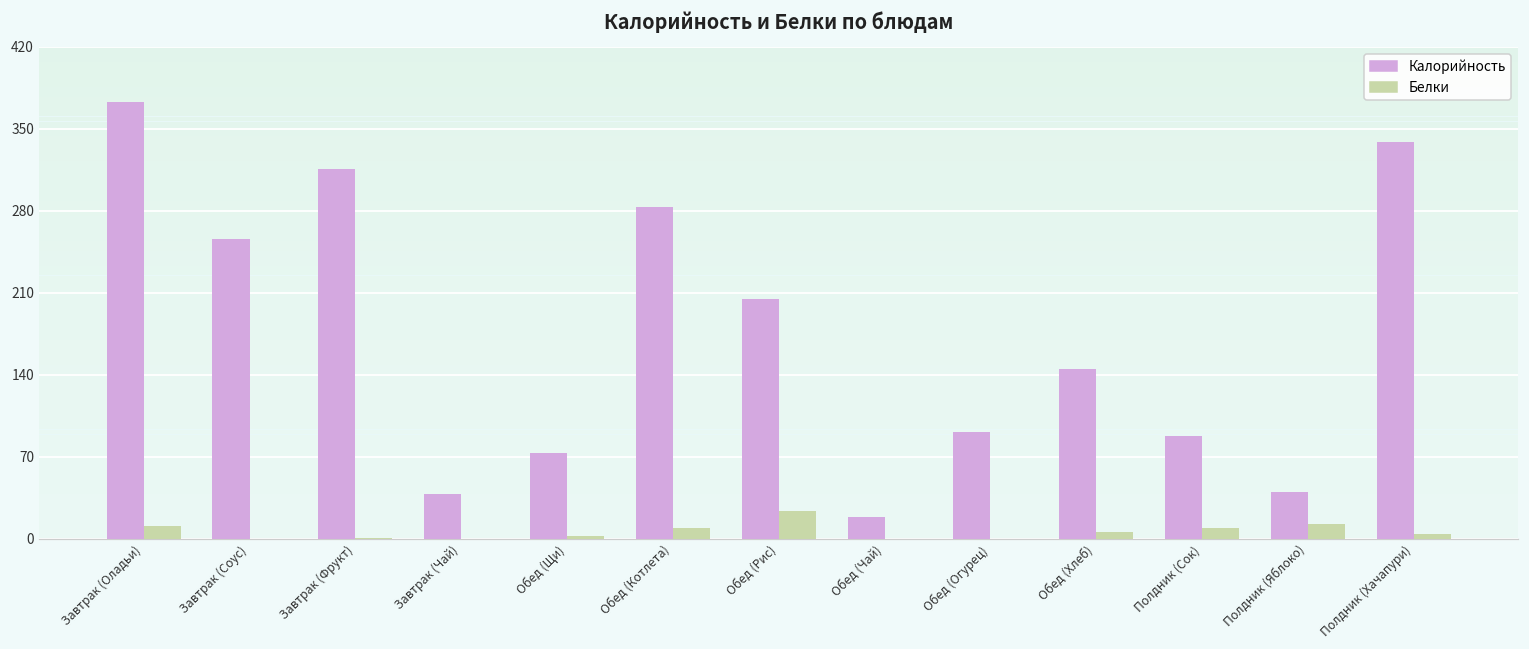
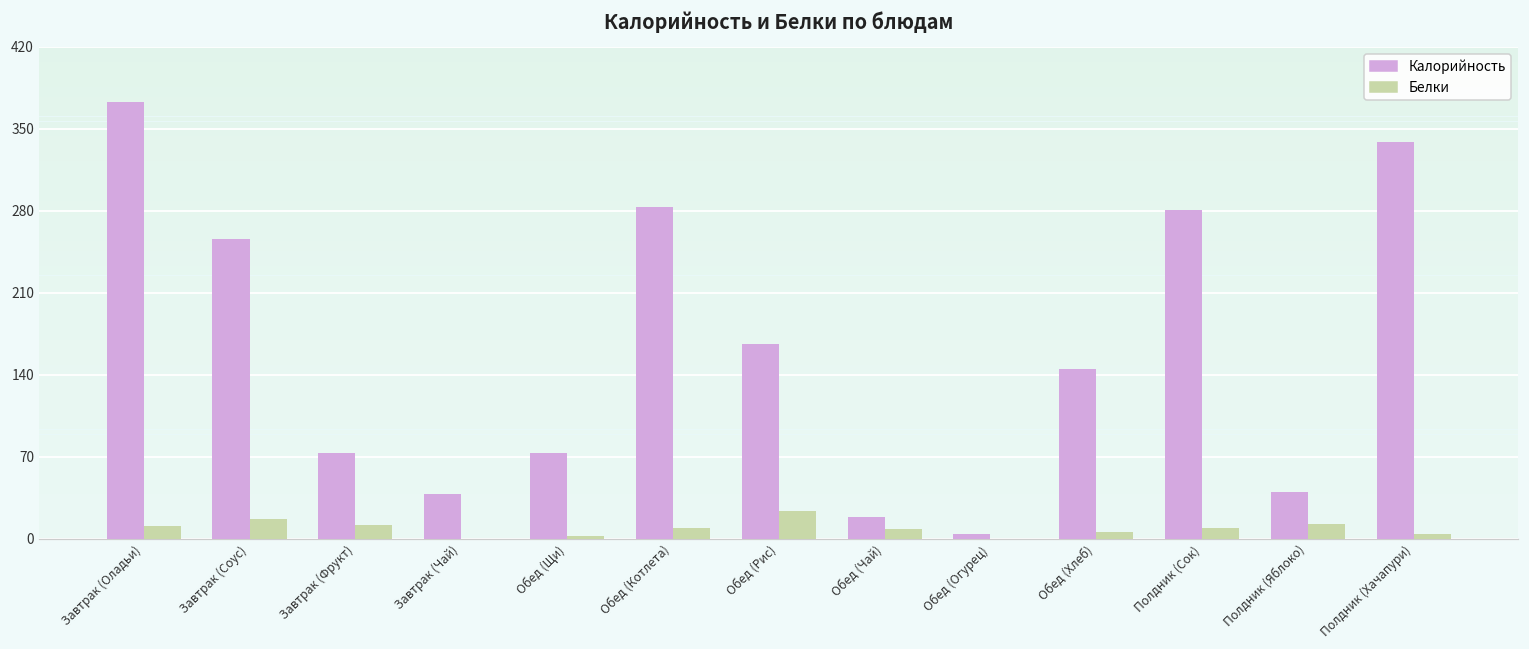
  {
    "Калорийность": {
      "Завтрак (Оладьи)": 373,
      "Завтрак (Соус)": 256,
-     "Завтрак (Фрукт)": 316,
+     "Завтрак (Фрукт)": 73,
      "Завтрак (Чай)": 38,
      "Обед (Щи)": 73,
      "Обед (Котлета)": 283,
-     "Обед (Рис)": 205,
+     "Обед (Рис)": 166,
      "Обед (Чай)": 19,
-     "Обед (Огурец)": 91,
+     "Обед (Огурец)": 4,
      "Обед (Хлеб)": 145,
-     "Полдник (Сок)": 88,
+     "Полдник (Сок)": 281,
      "Полдник (Яблоко)": 40,
      "Полдник (Хачапури)": 339
    },
    "Белки": {
      "Завтрак (Оладьи)": 11,
-     "Завтрак (Соус)": 0,
-     "Завтрак (Фрукт)": 1,
+     "Завтрак (Соус)": 17,
+     "Завтрак (Фрукт)": 12,
      "Обед (Котлета)": 10,
      "Обед (Рис)": 24,
-     "Обед (Чай)": 0,
+     "Обед (Чай)": 8,
      "Обед (Хлеб)": 6,
      "Полдник (Сок)": 9,
      "Полдник (Яблоко)": 13,
      "Полдник (Хачапури)": 4
    }
  }
